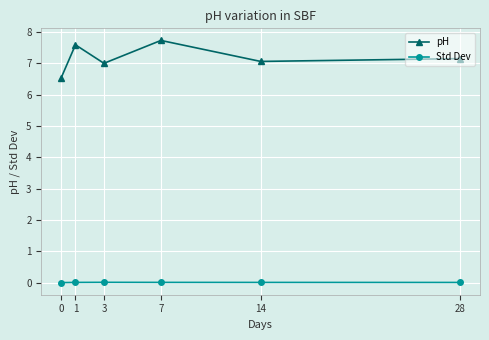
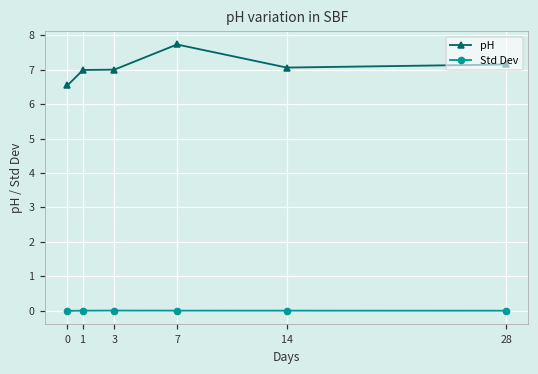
  {
    "pH": {
      "0": 6.5,
-     "1": 7.6,
+     "1": 7.0,
      "3": 7.0,
      "7": 7.7,
      "14": 7.1
    },
    "Std Dev": {
      "0": 0.0,
      "1": 0.0,
      "3": 0.0,
      "7": 0.0,
      "14": 0.0,
      "28": 0.0
    }
  }
